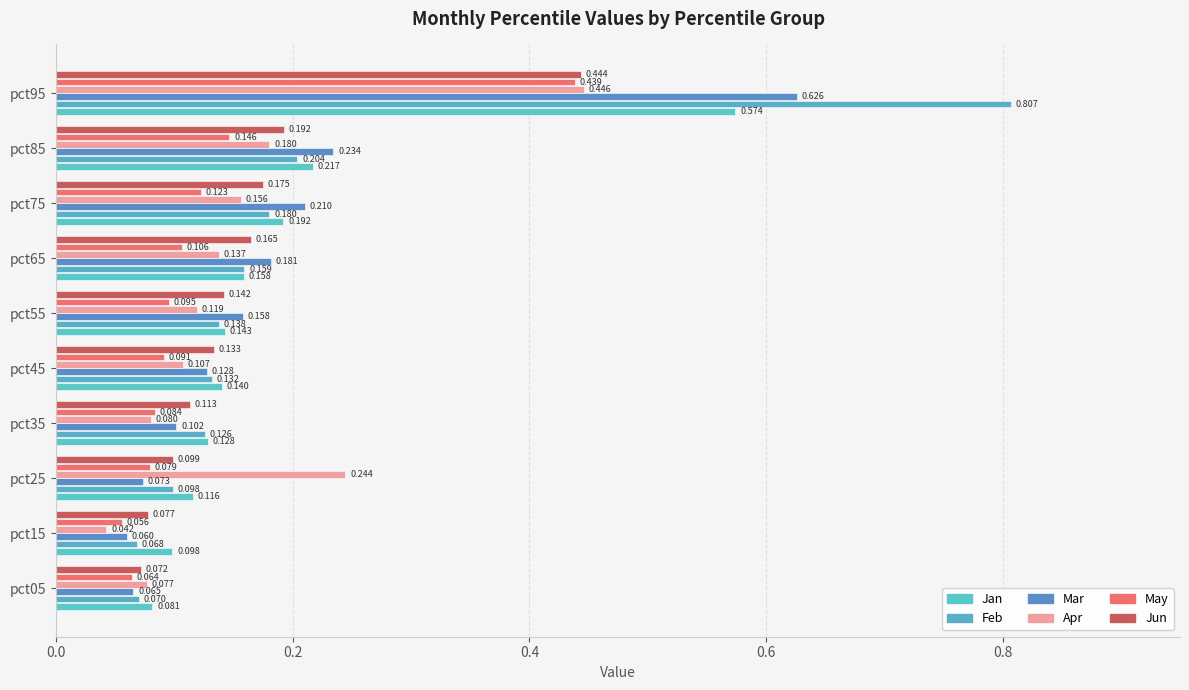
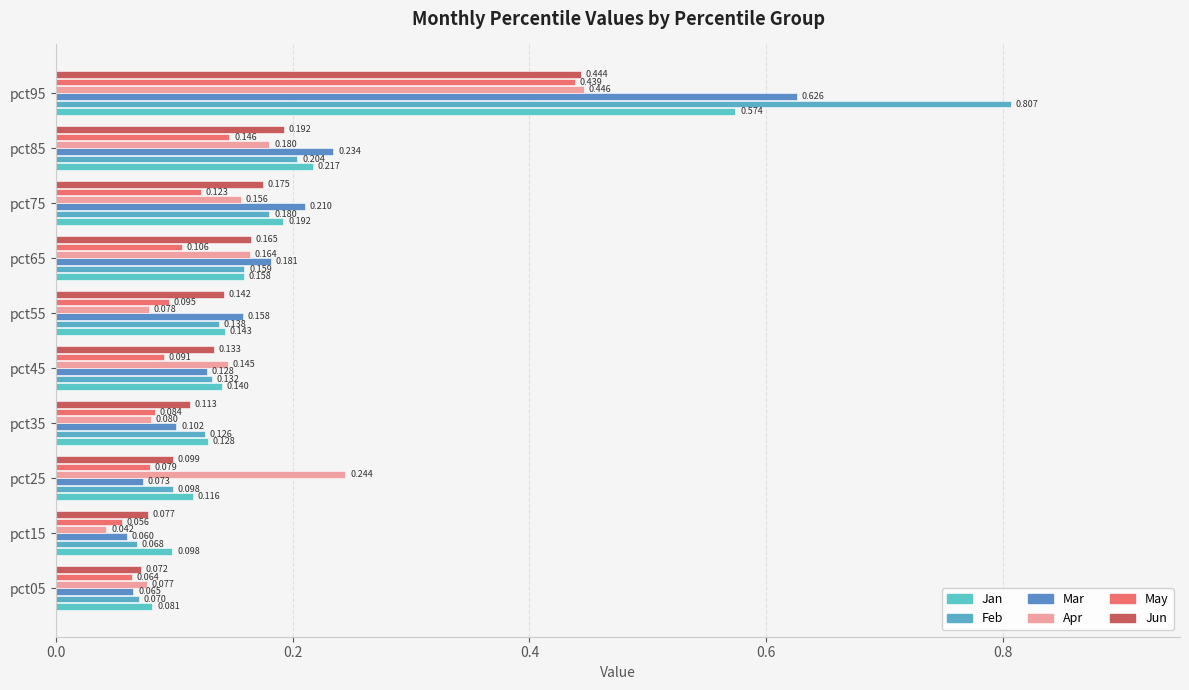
  {
    "Apr": {
      "pct95": 0.446,
      "pct85": 0.180,
      "pct75": 0.156,
-     "pct65": 0.137,
-     "pct55": 0.119,
-     "pct45": 0.107,
+     "pct65": 0.164,
+     "pct55": 0.078,
+     "pct45": 0.145,
      "pct25": 0.244,
      "pct15": 0.042,
      "pct05": 0.077
    }
  }
